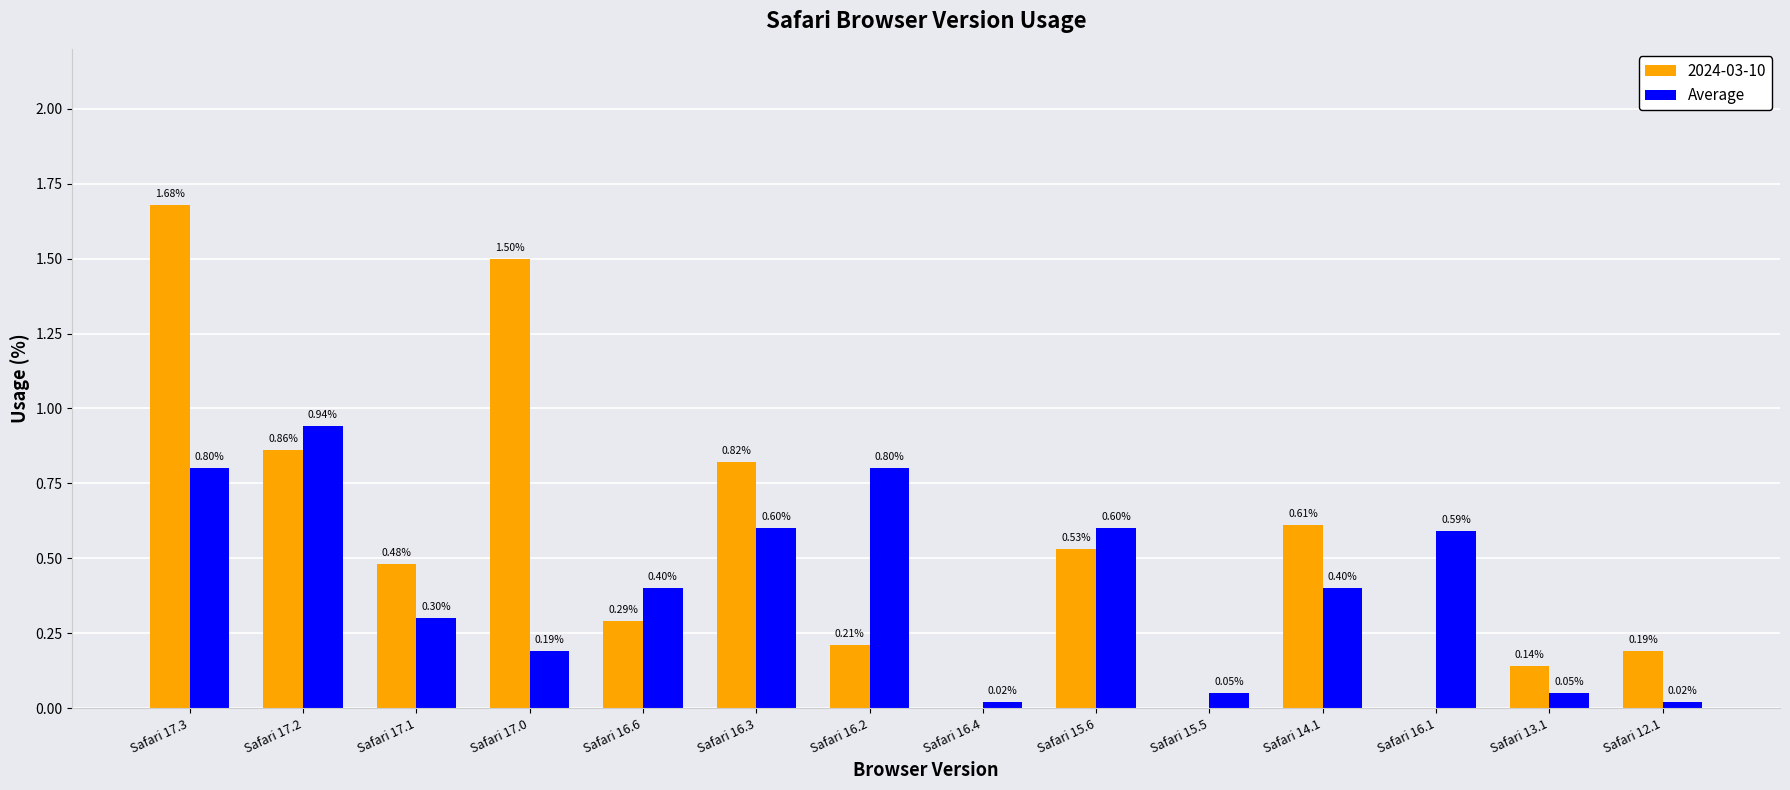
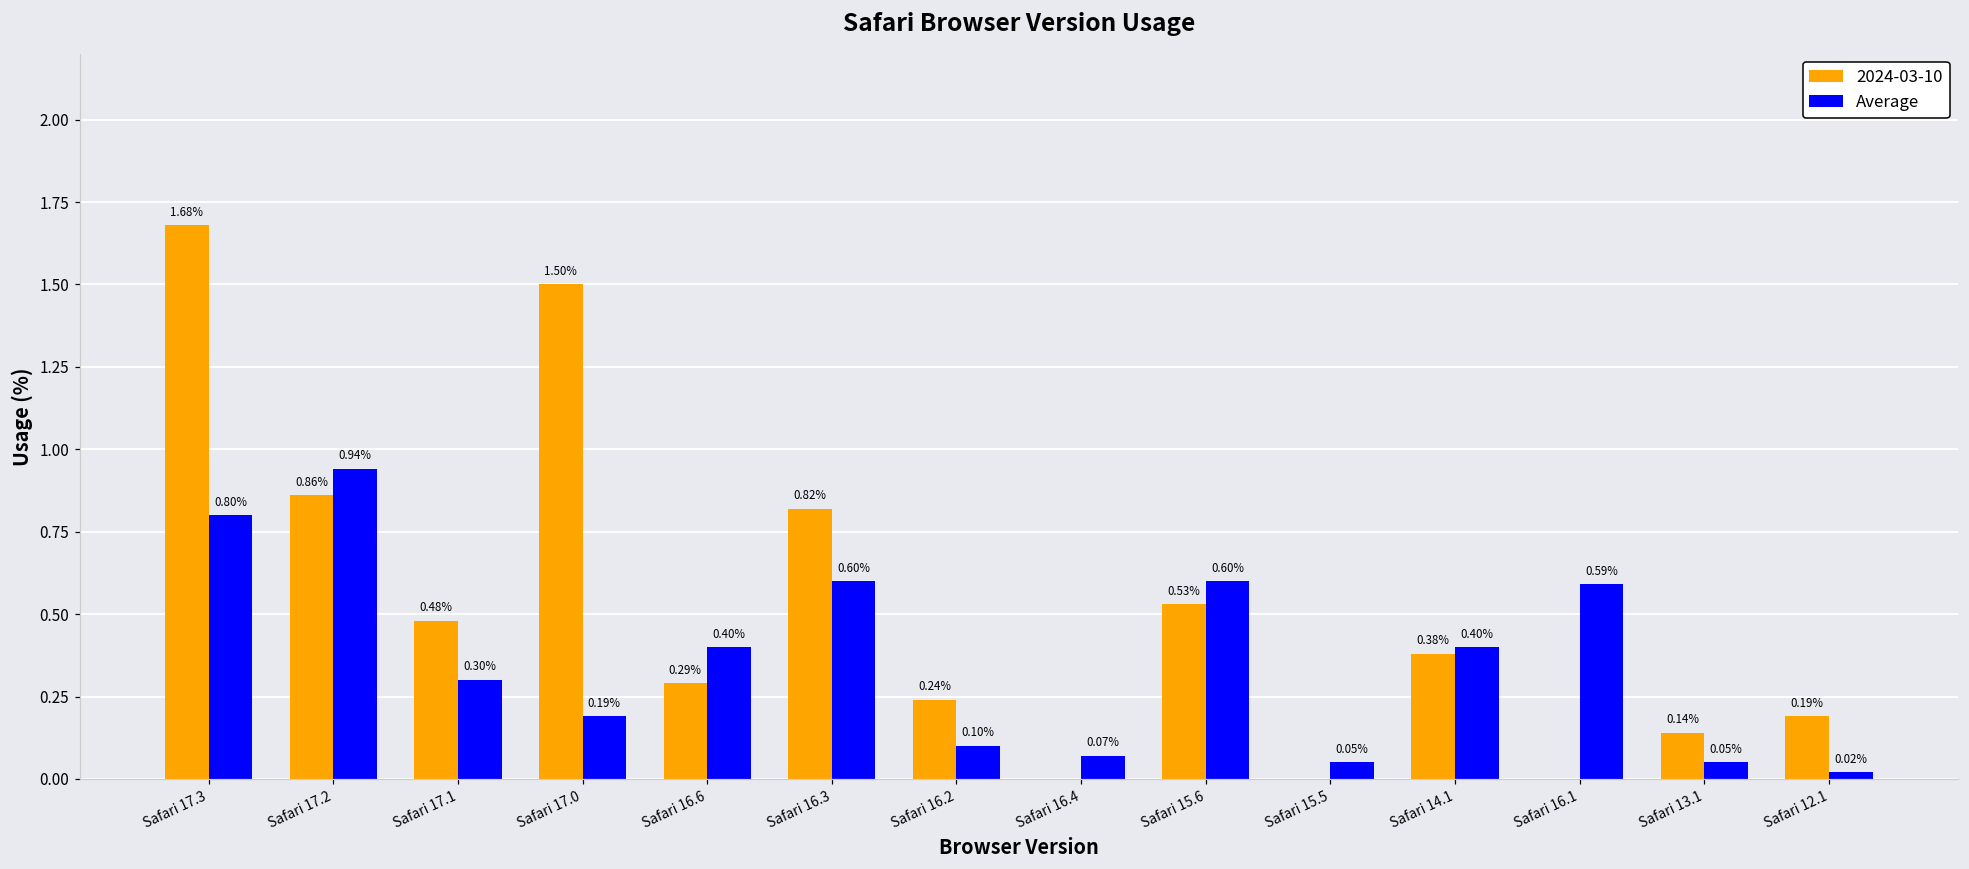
  {
    "2024-03-10": {
      "Safari 17.3": "1.68%",
      "Safari 17.2": "0.86%",
      "Safari 17.1": "0.48%",
      "Safari 17.0": "1.50%",
      "Safari 16.6": "0.29%",
      "Safari 16.3": "0.82%",
-     "Safari 16.2": "0.21%",
+     "Safari 16.2": "0.24%",
      "Safari 15.6": "0.53%",
-     "Safari 14.1": "0.61%",
+     "Safari 14.1": "0.38%",
      "Safari 13.1": "0.14%",
      "Safari 12.1": "0.19%"
    },
    "Average": {
      "Safari 17.3": "0.80%",
      "Safari 17.2": "0.94%",
      "Safari 17.1": "0.30%",
      "Safari 17.0": "0.19%",
      "Safari 16.6": "0.40%",
      "Safari 16.3": "0.60%",
-     "Safari 16.2": "0.80%",
-     "Safari 16.4": "0.02%",
+     "Safari 16.2": "0.10%",
+     "Safari 16.4": "0.07%",
      "Safari 15.6": "0.60%",
      "Safari 15.5": "0.05%",
      "Safari 14.1": "0.40%",
      "Safari 16.1": "0.59%",
      "Safari 13.1": "0.05%",
      "Safari 12.1": "0.02%"
    }
  }
